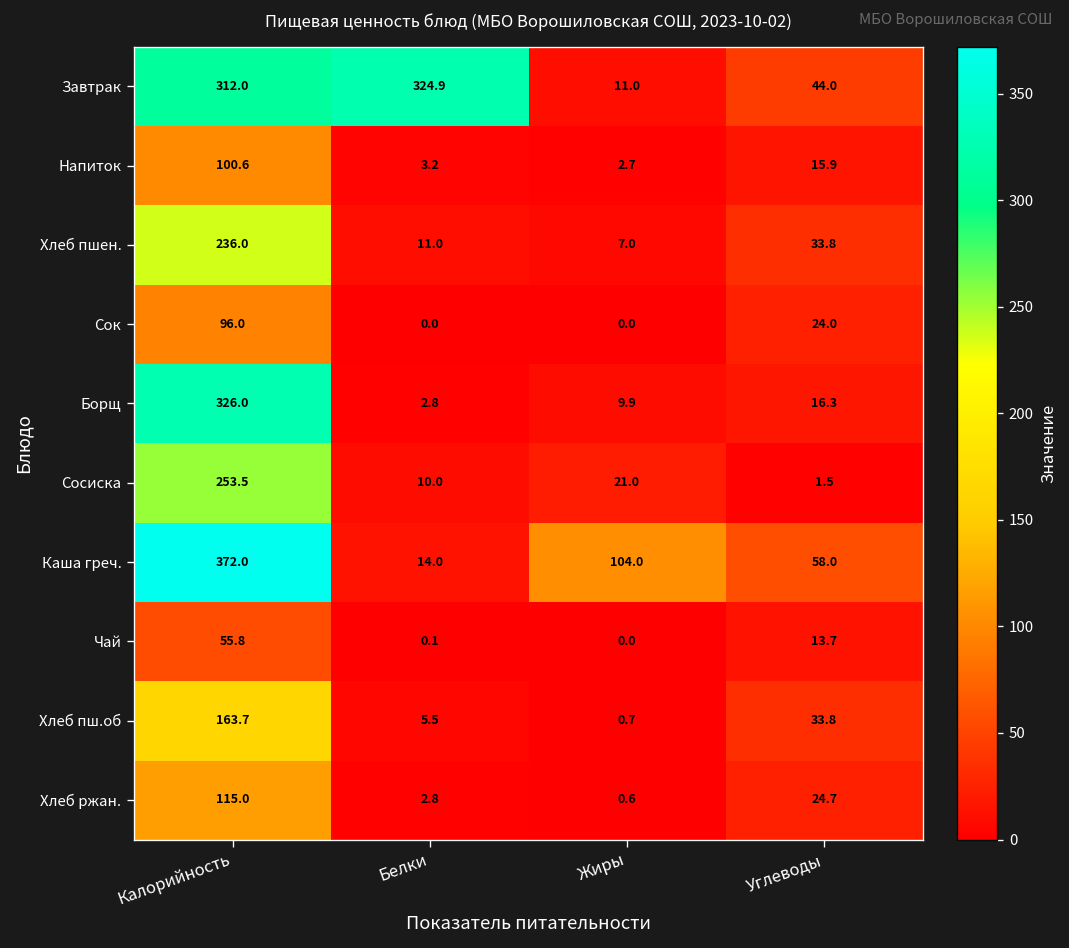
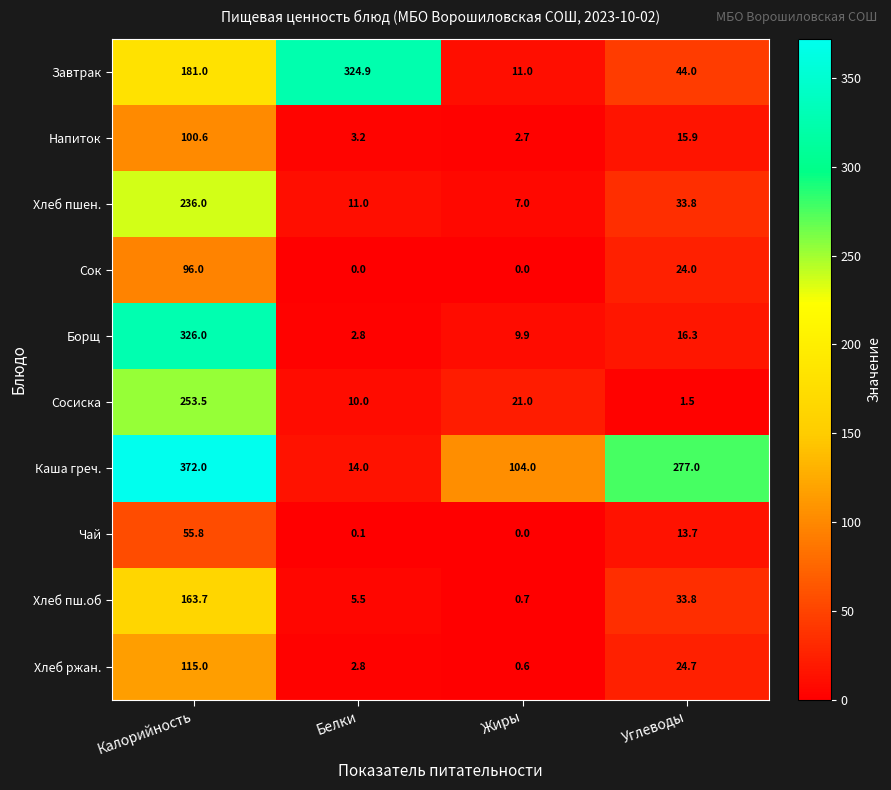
  {
    "Завтрак": {
-     "Калорийность": 312.0,
+     "Калорийность": 181.0,
      "Белки": 324.9,
      "Жиры": 11.0,
      "Углеводы": 44.0
    },
    "Напиток": {
      "Калорийность": 100.6,
      "Белки": 3.2,
      "Жиры": 2.7,
      "Углеводы": 15.9
    },
    "Хлеб пшен.": {
      "Калорийность": 236.0,
      "Белки": 11.0,
      "Жиры": 7.0,
      "Углеводы": 33.8
    },
    "Сок": {
      "Калорийность": 96.0,
      "Белки": 0.0,
      "Жиры": 0.0,
      "Углеводы": 24.0
    },
    "Борщ": {
      "Калорийность": 326.0,
      "Белки": 2.8,
      "Жиры": 9.9,
      "Углеводы": 16.3
    },
    "Сосиска": {
      "Калорийность": 253.5,
      "Белки": 10.0,
      "Жиры": 21.0,
      "Углеводы": 1.5
    },
    "Каша греч.": {
      "Калорийность": 372.0,
      "Белки": 14.0,
      "Жиры": 104.0,
-     "Углеводы": 58.0
+     "Углеводы": 277.0
    },
    "Чай": {
      "Калорийность": 55.8,
      "Белки": 0.1,
      "Жиры": 0.0,
      "Углеводы": 13.7
    },
    "Хлеб пш.об": {
      "Калорийность": 163.7,
      "Белки": 5.5,
      "Жиры": 0.7,
      "Углеводы": 33.8
    },
    "Хлеб ржан.": {
      "Калорийность": 115.0,
      "Белки": 2.8,
      "Жиры": 0.6,
      "Углеводы": 24.7
    }
  }
